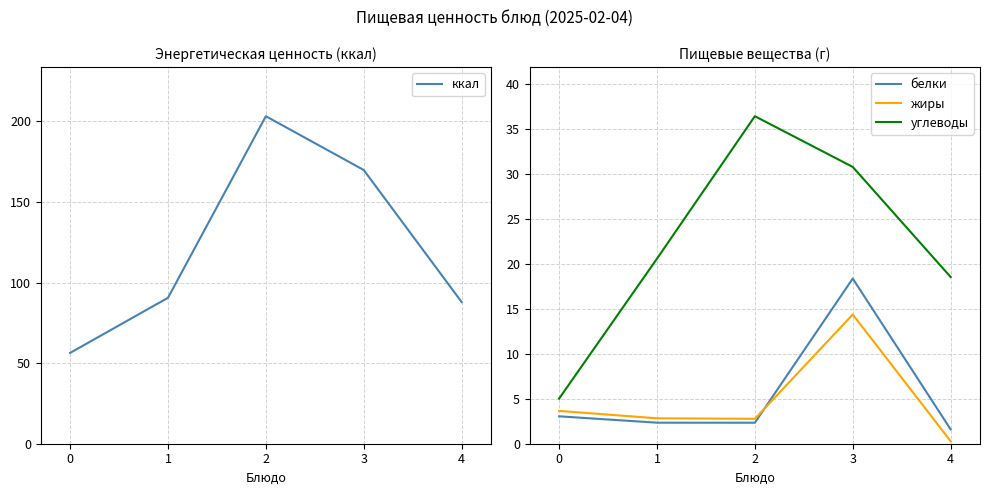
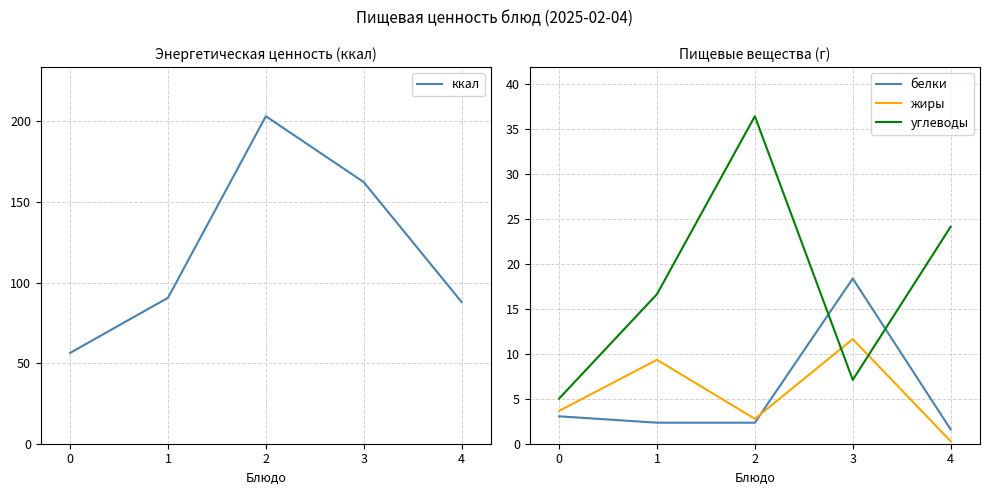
  {
    "Энергетическая ценность (ккал)": {
      "0": 56,
      "1": 91,
      "2": 203,
-     "3": 170,
+     "3": 162,
      "4": 88
    },
    "Пищевые вещества (г)": {
      "белки": {
        "0": 3,
        "1": 2,
        "2": 2,
        "3": 18,
        "4": 2
      },
      "жиры": {
        "0": 4,
-       "1": 3,
+       "1": 9,
        "2": 3,
-       "3": 14,
+       "3": 12,
        "4": 0
      },
      "углеводы": {
        "0": 5,
-       "1": 21,
+       "1": 17,
        "2": 36,
-       "3": 31,
-       "4": 19
+       "3": 7,
+       "4": 24
      }
    }
  }
